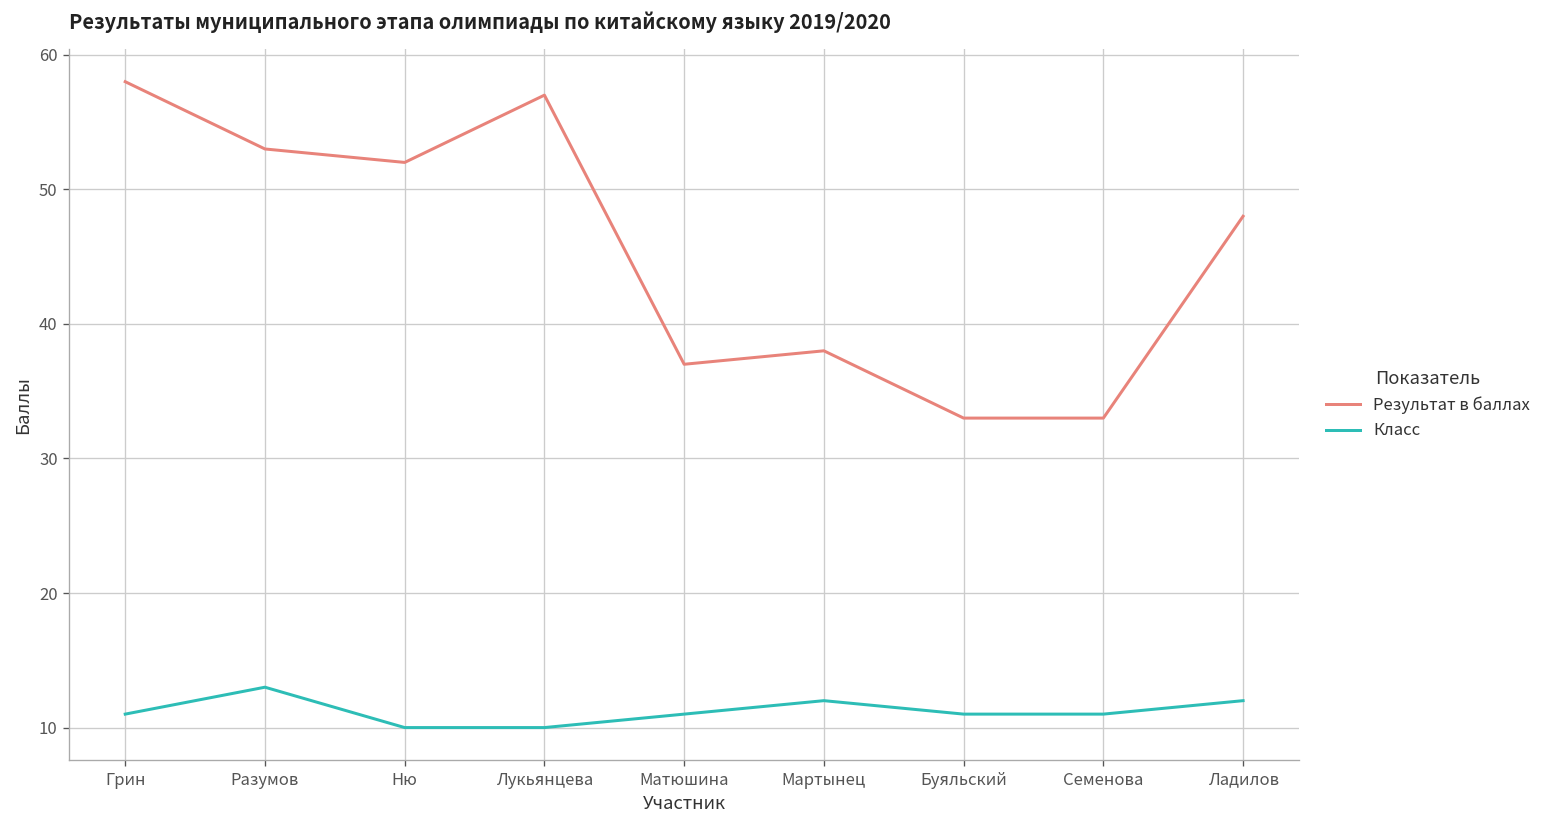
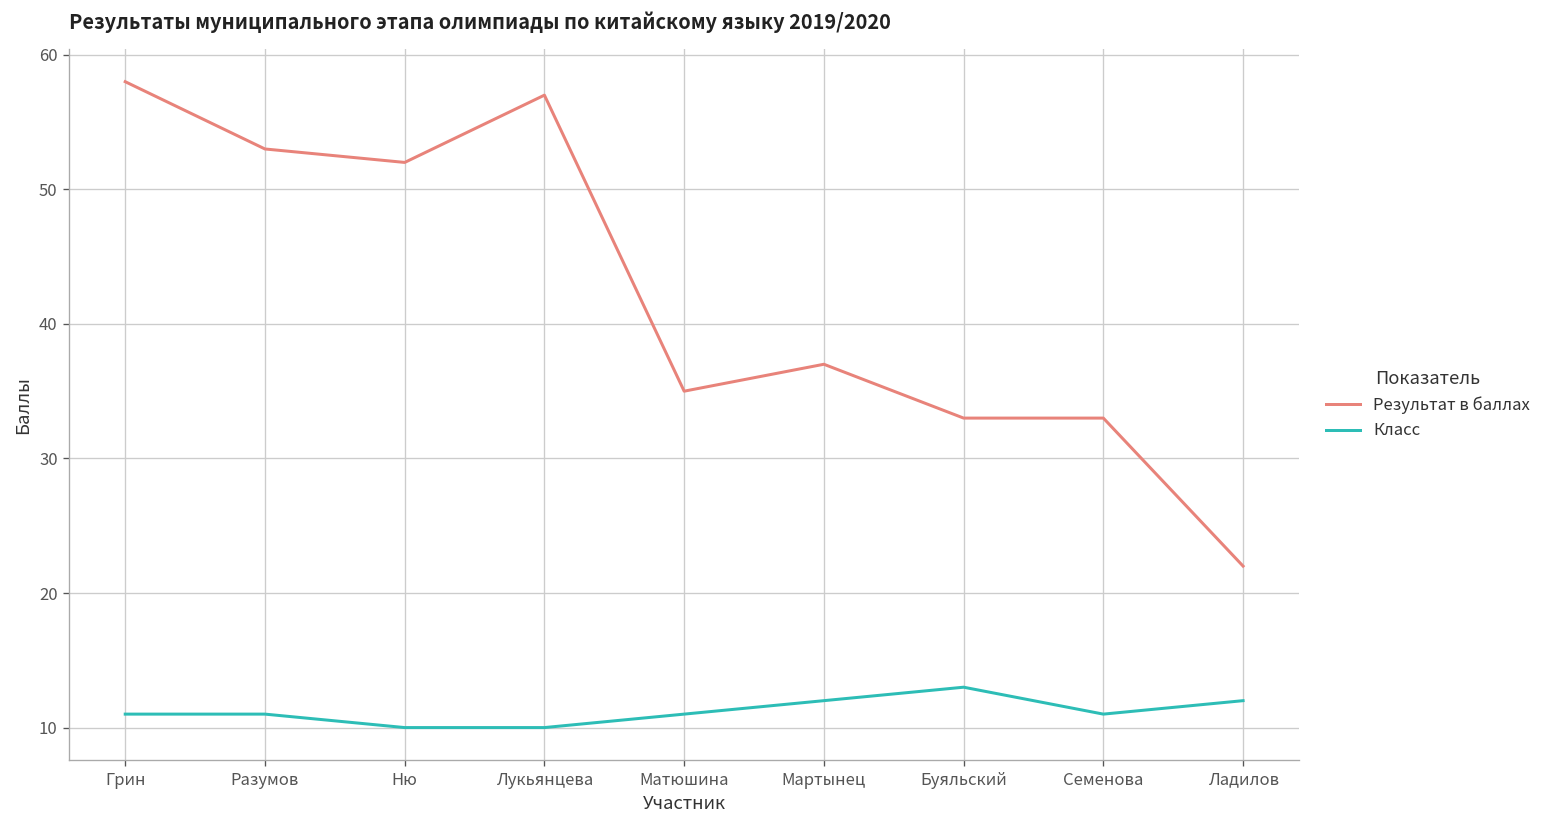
  {
    "Результат в баллах": {
      "Грин": 58,
      "Разумов": 53,
      "Ню": 52,
      "Лукьянцева": 57,
-     "Матюшина": 37,
-     "Мартынец": 38,
+     "Матюшина": 35,
+     "Мартынец": 37,
      "Буяльский": 33,
      "Семенова": 33,
-     "Ладилов": 48
+     "Ладилов": 22
    },
    "Класс": {
      "Грин": 11,
-     "Разумов": 13,
+     "Разумов": 11,
      "Ню": 10,
      "Лукьянцева": 10,
      "Матюшина": 11,
      "Мартынец": 12,
-     "Буяльский": 11,
+     "Буяльский": 13,
      "Семенова": 11,
      "Ладилов": 12
    }
  }
